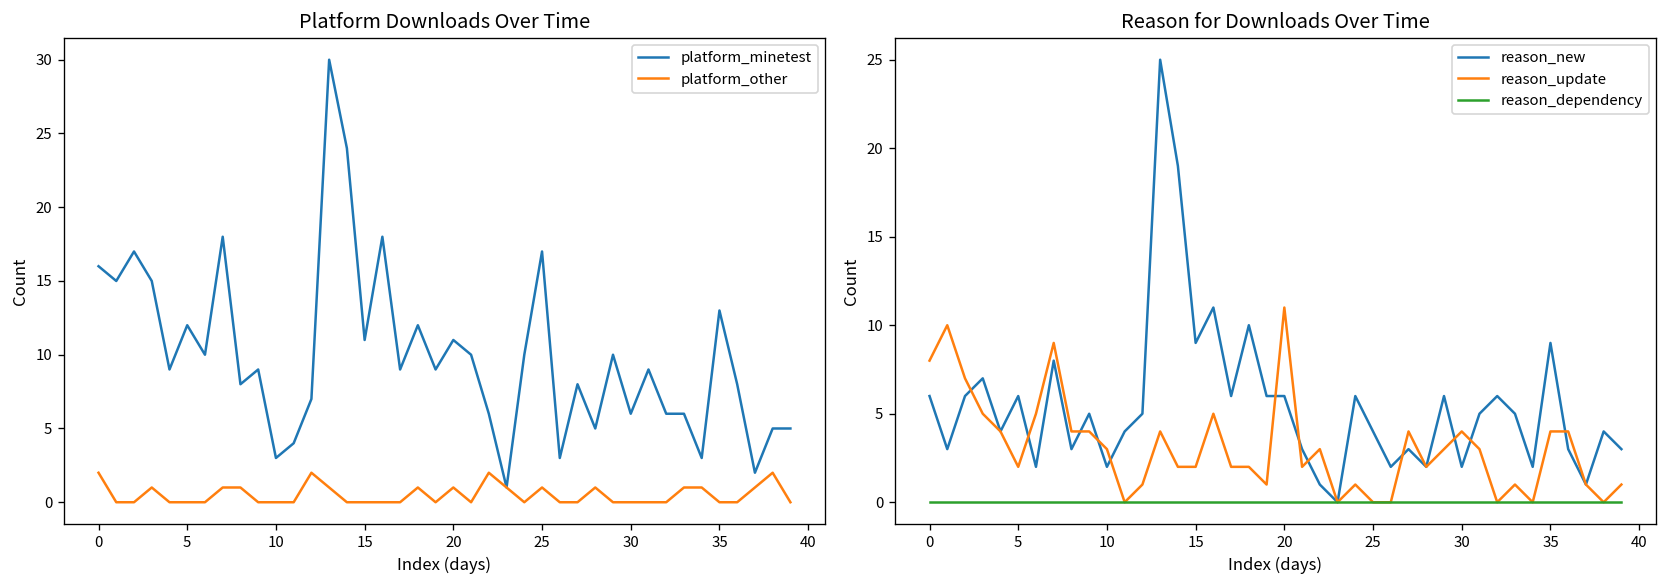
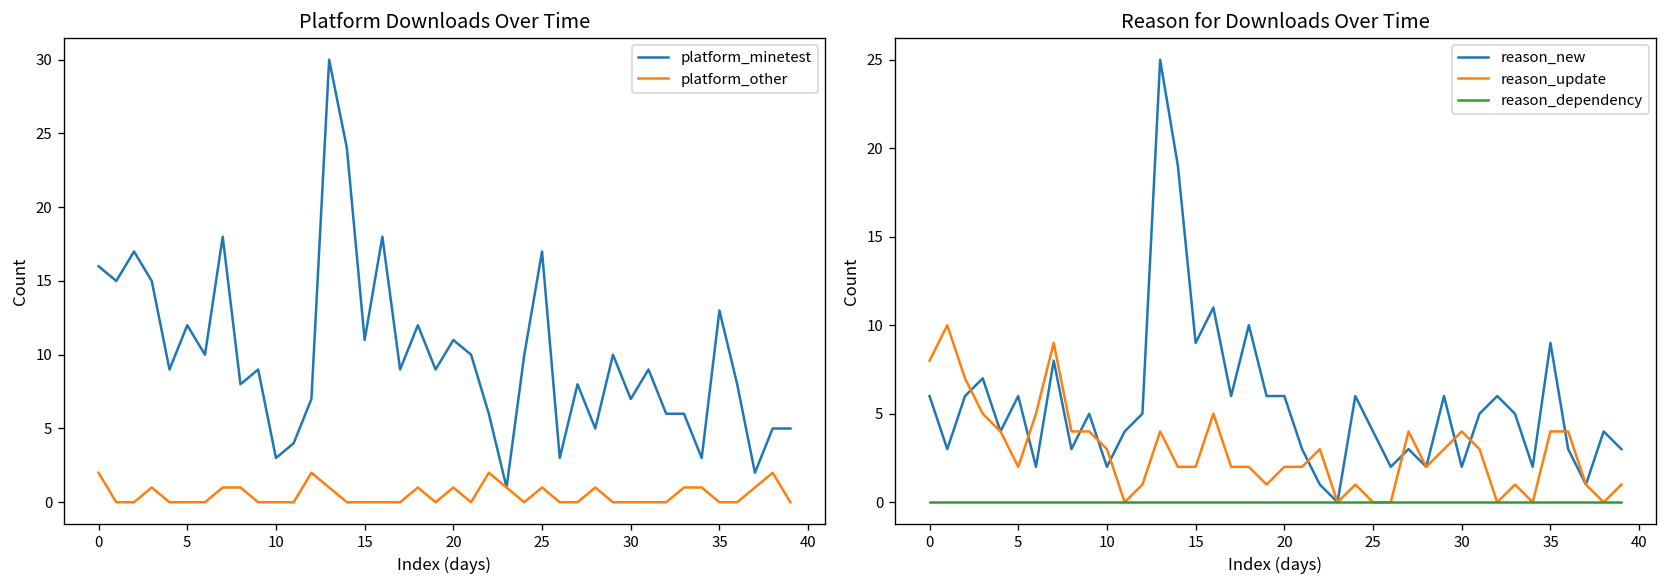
  {
    "Platform Downloads Over Time": {
      "platform_minetest": {
        "0": 16,
        "5": 12,
        "10": 3,
        "15": 11,
        "20": 11,
        "25": 17,
-       "30": 6,
+       "30": 7,
        "35": 13
      },
      "platform_other": {
        "0": 2,
        "5": 0,
        "10": 0,
        "15": 0,
        "20": 1,
        "25": 1,
        "30": 0,
        "35": 0
      }
    },
    "Reason for Downloads Over Time": {
      "reason_new": {
        "0": 6,
        "5": 6,
        "10": 2,
        "15": 9,
        "20": 6,
        "25": 4,
        "30": 2,
        "35": 9
      },
      "reason_update": {
        "0": 8,
        "5": 2,
        "10": 3,
        "15": 2,
-       "20": 11,
+       "20": 2,
        "30": 4,
        "35": 4
      },
      "reason_dependency": {
        "0": 0,
        "5": 0,
        "10": 0,
        "15": 0,
        "20": 0,
        "30": 0,
        "35": 0
      }
    }
  }
